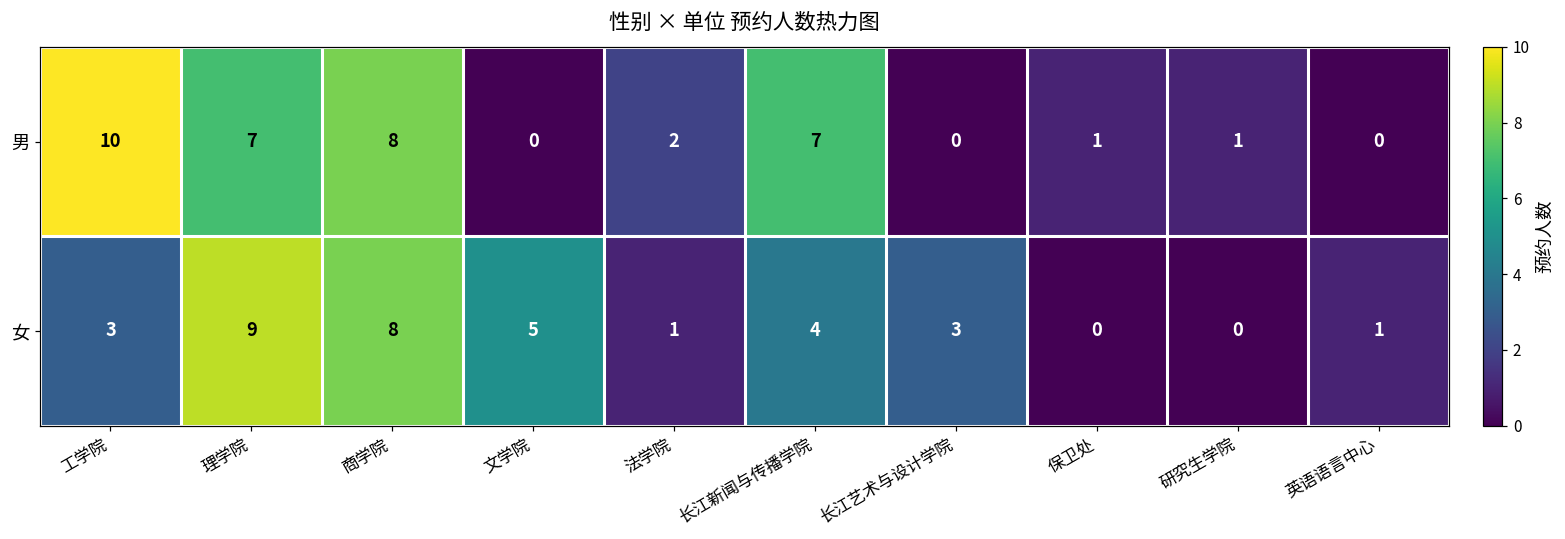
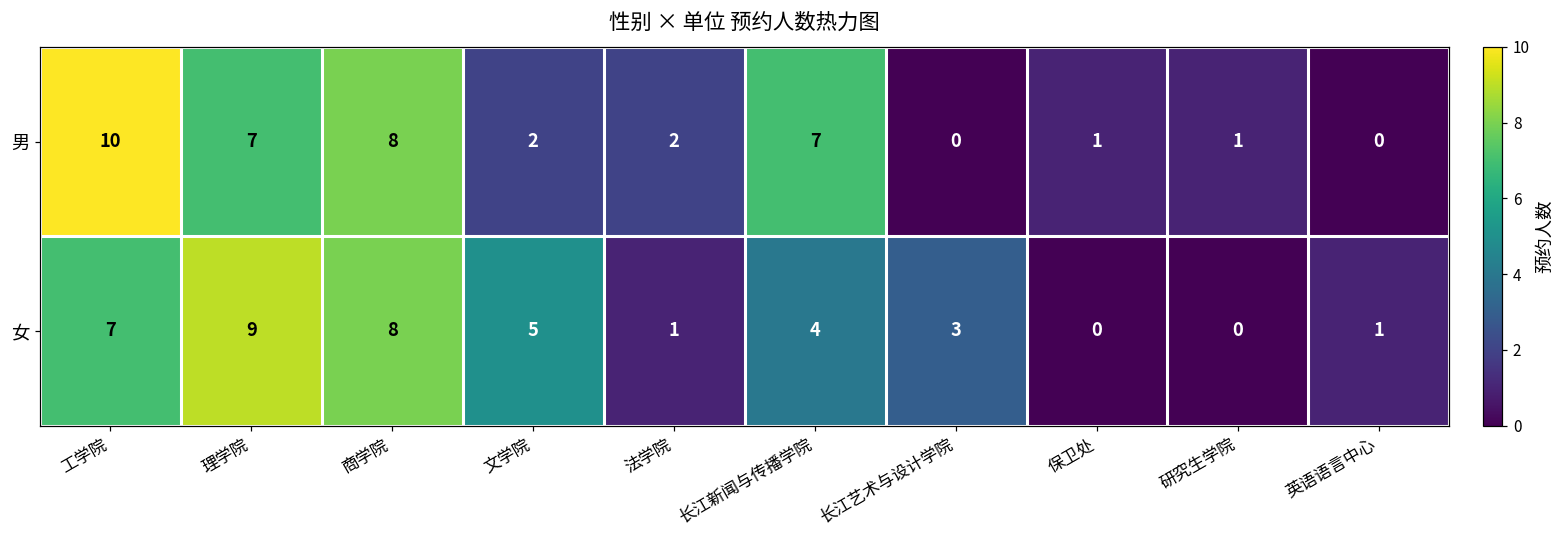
  {
    "男": {
      "工学院": 10,
      "理学院": 7,
      "商学院": 8,
-     "文学院": 0,
+     "文学院": 2,
      "法学院": 2,
      "长江新闻与传播学院": 7,
      "长江艺术与设计学院": 0,
      "保卫处": 1,
      "研究生学院": 1,
      "英语语言中心": 0
    },
    "女": {
-     "工学院": 3,
+     "工学院": 7,
      "理学院": 9,
      "商学院": 8,
      "文学院": 5,
      "法学院": 1,
      "长江新闻与传播学院": 4,
      "长江艺术与设计学院": 3,
      "保卫处": 0,
      "研究生学院": 0,
      "英语语言中心": 1
    }
  }
